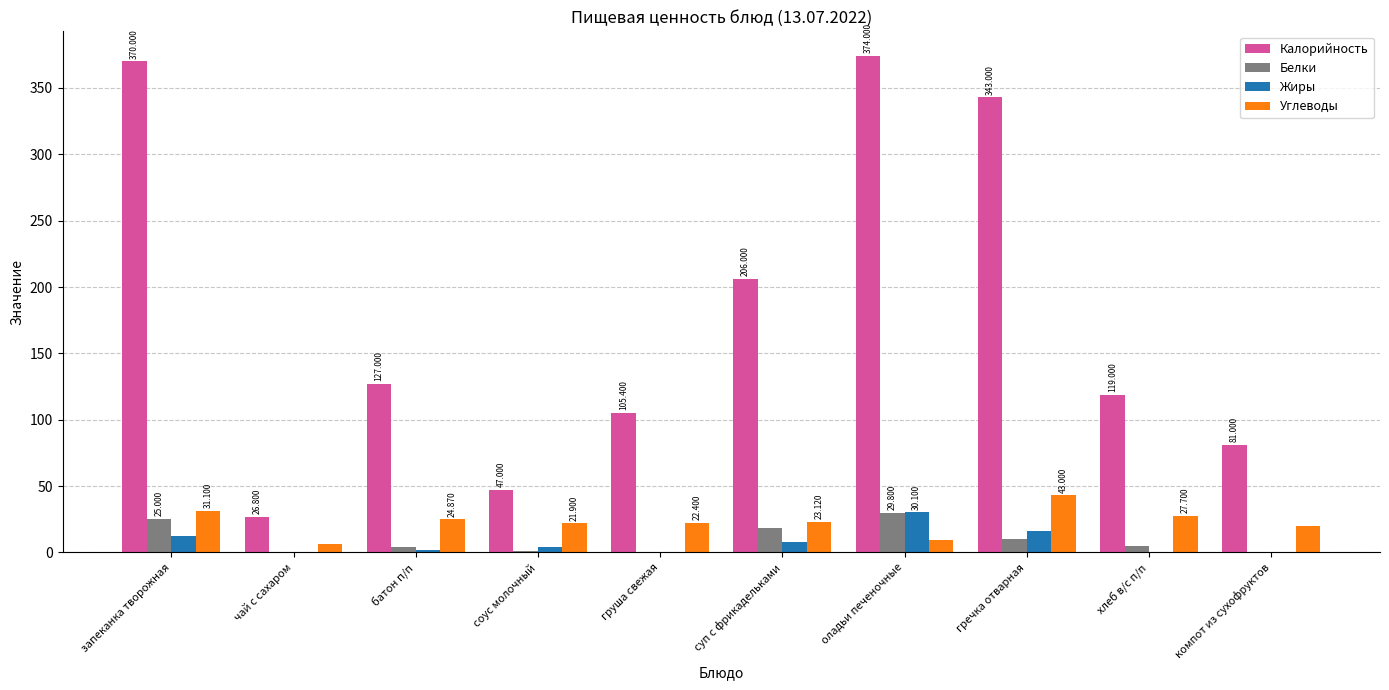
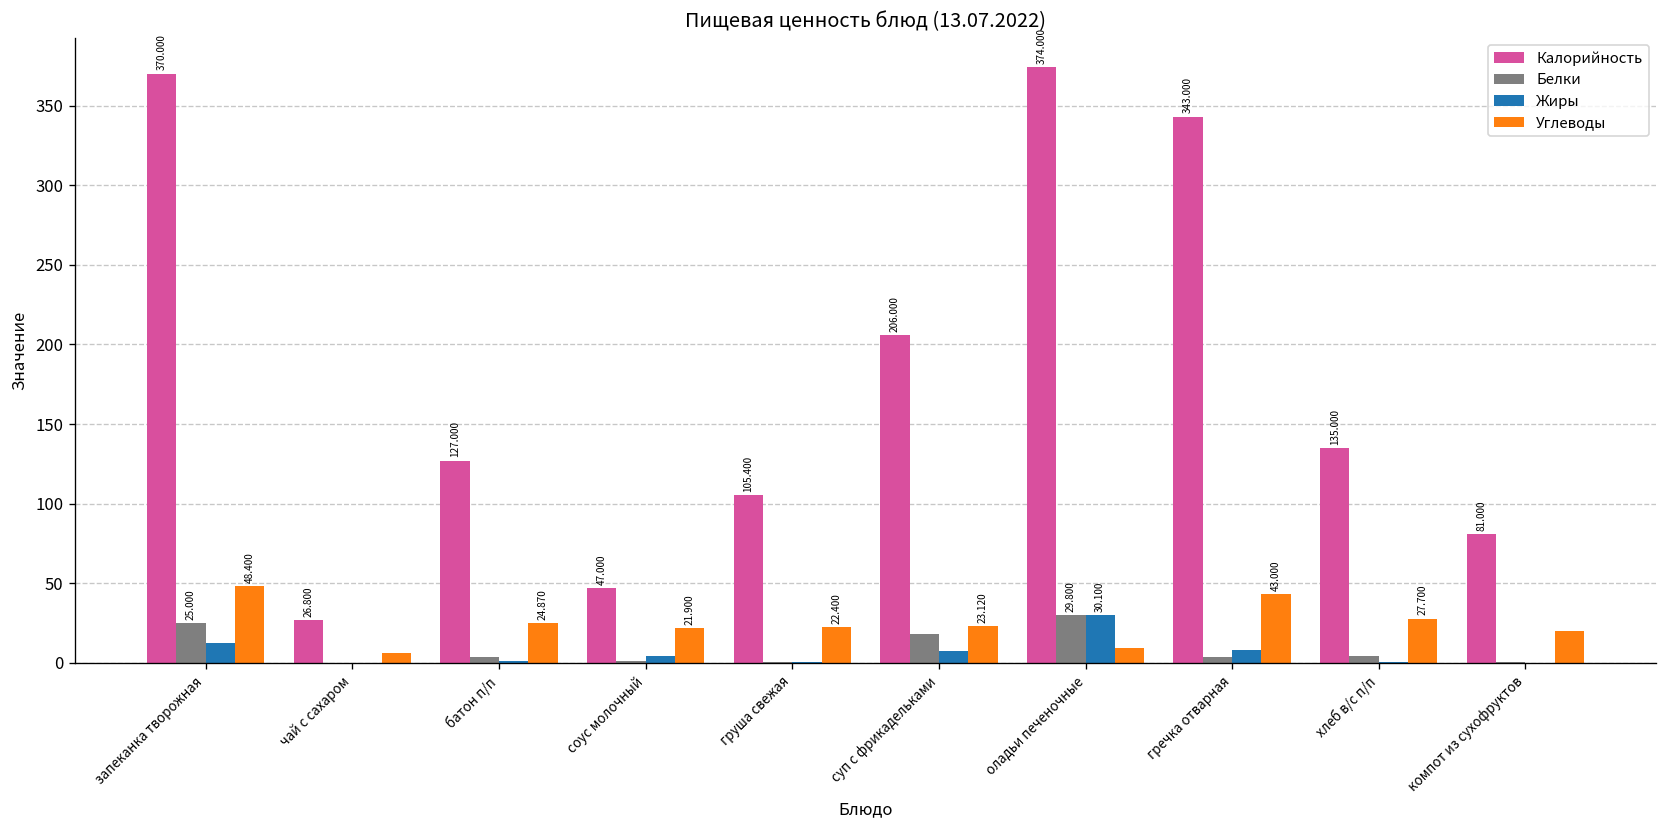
  {
    "Калорийность": {
      "запеканка творожная": 370.000,
      "чай с сахаром": 26.800,
      "батон п/п": 127.000,
      "соус молочный": 47.000,
      "груша свежая": 105.400,
      "суп с фрикадельками": 206.000,
      "оладьи печеночные": 374.000,
      "гречка отварная": 343.000,
-     "хлеб в/с п/п": 119.000,
+     "хлеб в/с п/п": 135.000,
      "компот из сухофруктов": 81.000
    },
    "Белки": {
      "батон п/п": 4,
      "суп с фрикадельками": 18,
-     "гречка отварная": 10,
+     "гречка отварная": 3,
      "хлеб в/с п/п": 5
    },
    "Жиры": {
      "запеканка творожная": 12,
      "чай с сахаром": 0,
      "соус молочный": 4,
      "суп с фрикадельками": 7,
-     "гречка отварная": 16,
+     "гречка отварная": 8,
      "компот из сухофруктов": 0
    },
    "Углеводы": {
-     "запеканка творожная": 31.100,
+     "запеканка творожная": 48.400,
      "батон п/п": 24.870,
      "соус молочный": 21.900,
      "груша свежая": 22.400,
      "суп с фрикадельками": 23.120,
      "гречка отварная": 43.000,
      "хлеб в/с п/п": 27.700
    }
  }
